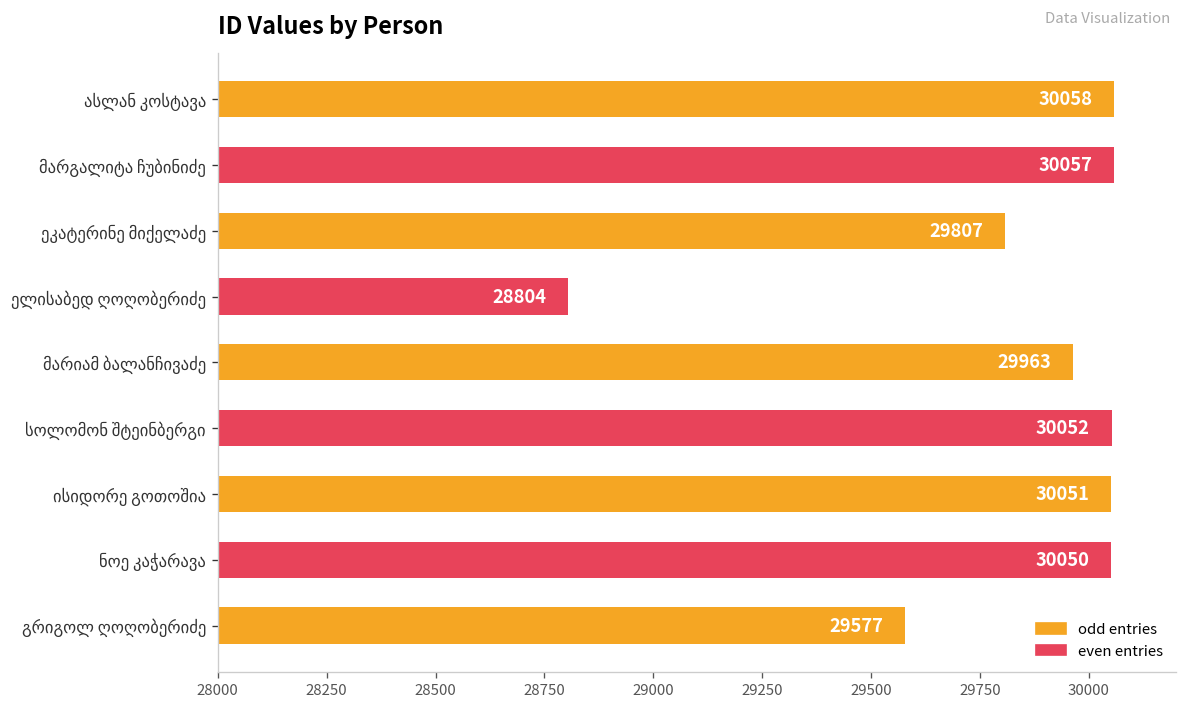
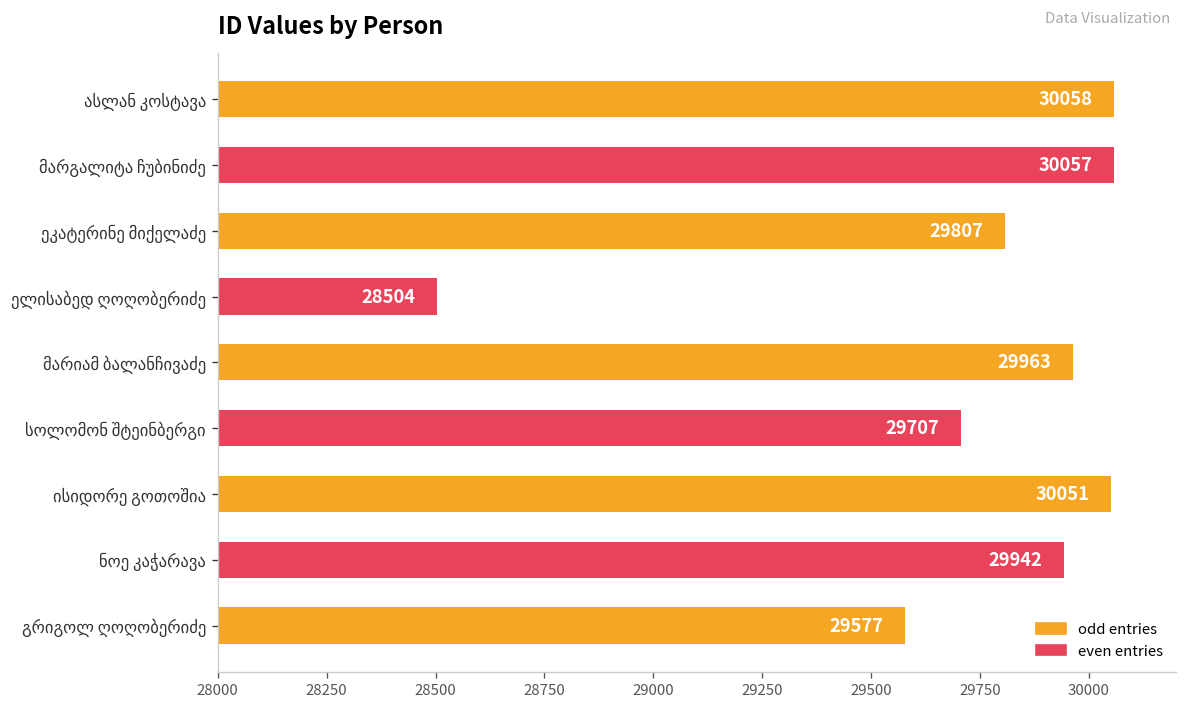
  {
    "ასლან კოსტავა": 30058,
    "მარგალიტა ჩუბინიძე": 30057,
    "ეკატერინე მიქელაძე": 29807,
-   "ელისაბედ ღოღობერიძე": 28804,
+   "ელისაბედ ღოღობერიძე": 28504,
    "მარიამ ბალანჩივაძე": 29963,
-   "სოლომონ შტეინბერგი": 30052,
+   "სოლომონ შტეინბერგი": 29707,
    "ისიდორე გოთოშია": 30051,
-   "ნოე კაჭარავა": 30050,
+   "ნოე კაჭარავა": 29942,
    "გრიგოლ ღოღობერიძე": 29577
  }
